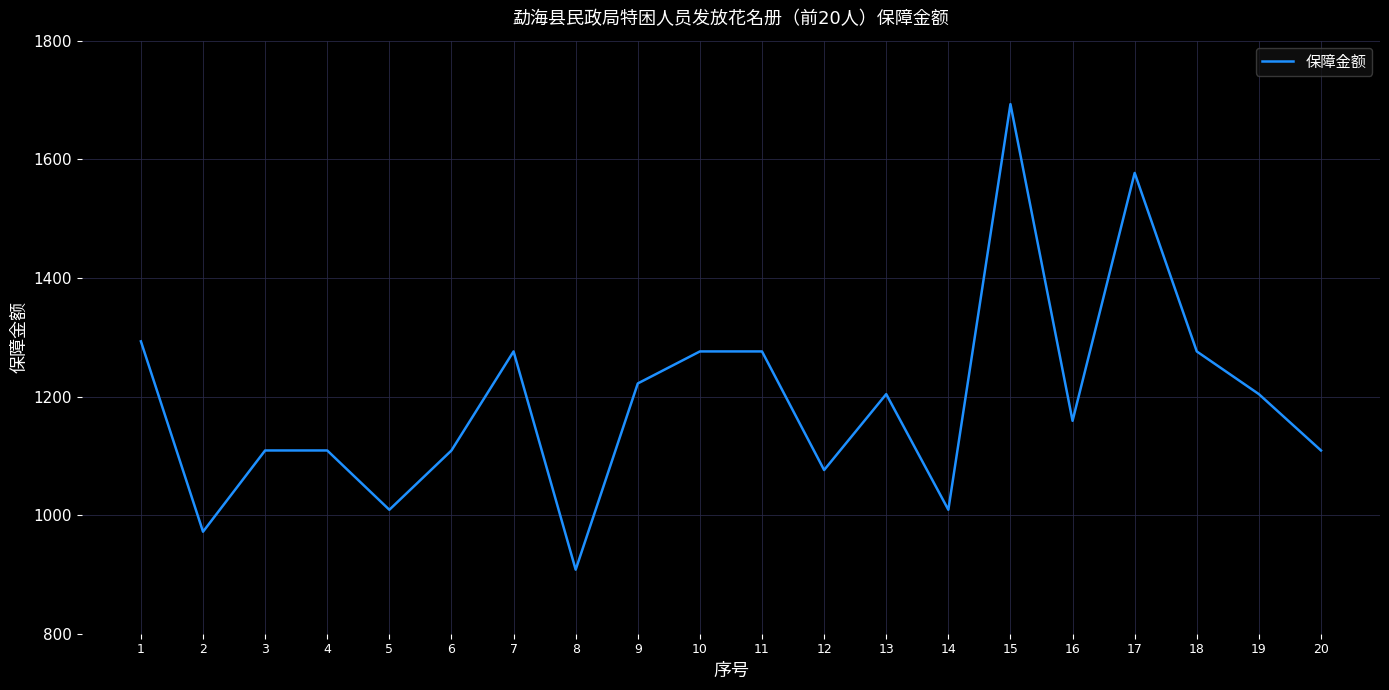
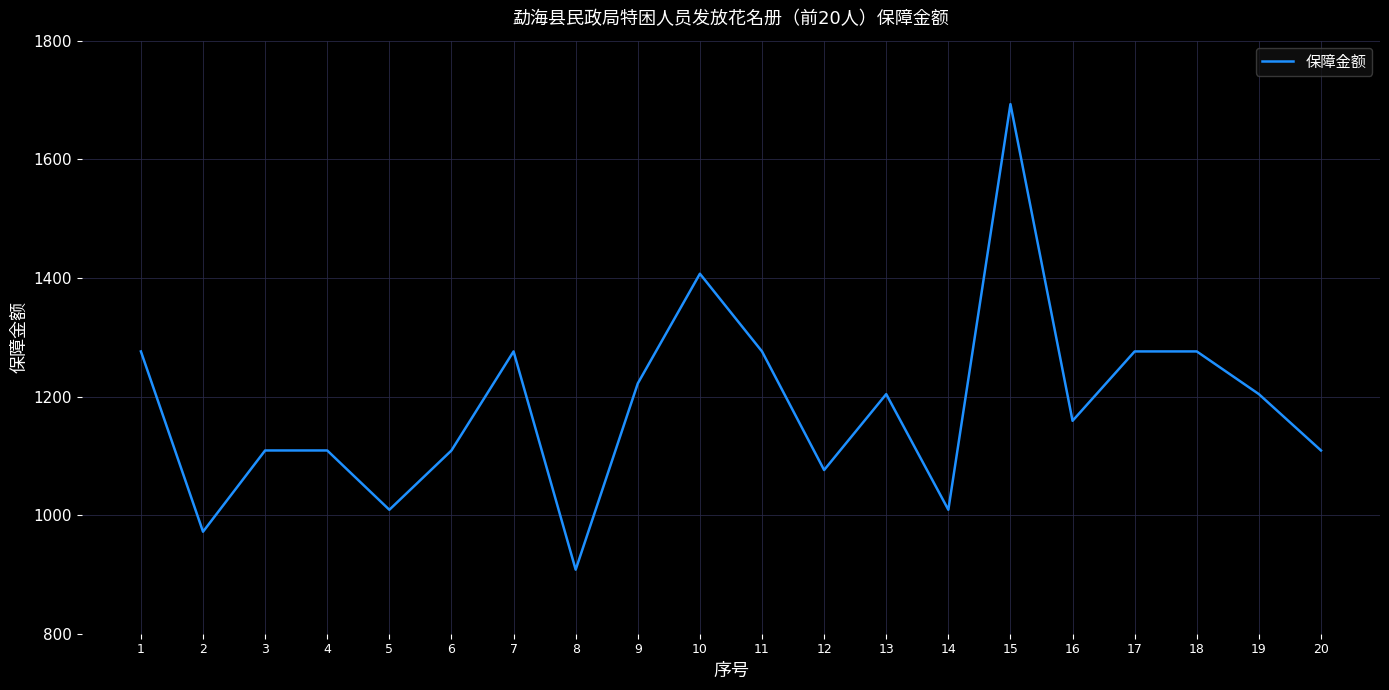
  {
-   "1": 1290,
+   "1": 1280,
    "2": 970,
    "3": 1110,
    "4": 1110,
    "5": 1010,
    "6": 1110,
    "7": 1280,
    "8": 910,
    "9": 1220,
-   "10": 1280,
+   "10": 1410,
    "11": 1280,
    "12": 1080,
    "13": 1200,
    "14": 1010,
    "15": 1690,
    "16": 1160,
-   "17": 1580,
+   "17": 1280,
    "18": 1280,
    "19": 1200,
    "20": 1110
  }
